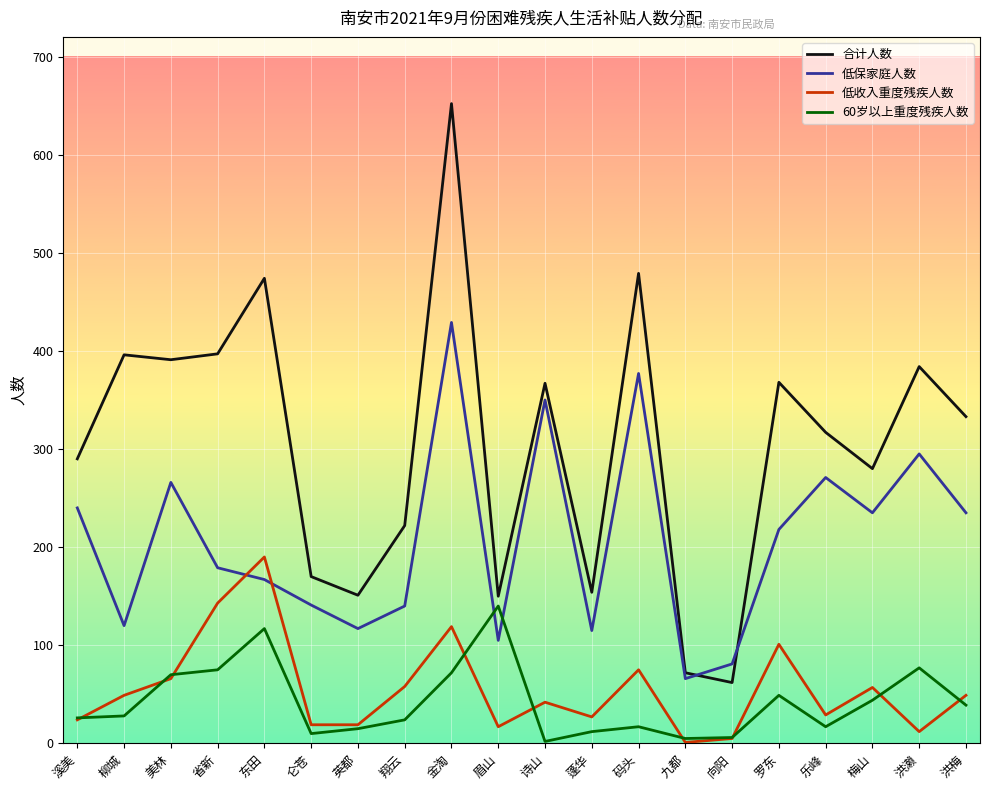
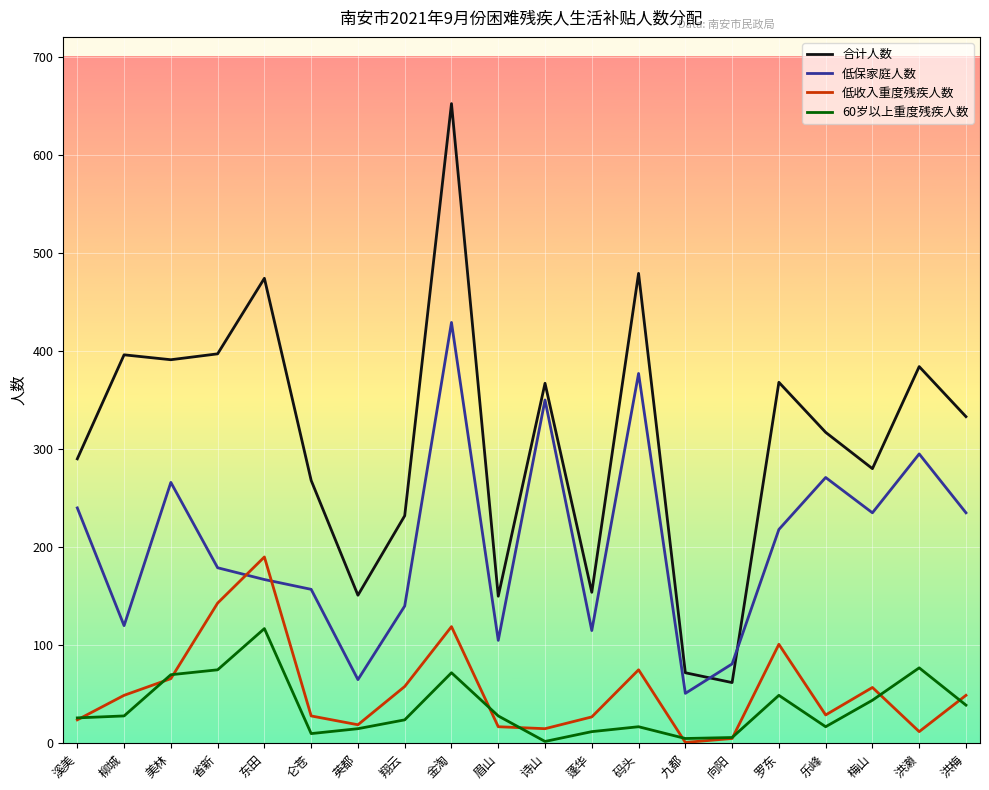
  {
    "合计人数": {
      "溪美": 290,
      "柳城": 400,
      "美林": 390,
      "省新": 400,
      "东田": 470,
-     "仑苍": 170,
+     "仑苍": 270,
      "英都": 150,
-     "翔云": 220,
+     "翔云": 230,
      "金淘": 650,
      "眉山": 150,
      "诗山": 370,
      "蓬华": 150,
      "码头": 480,
      "九都": 70,
      "向阳": 60,
      "罗东": 370,
      "乐峰": 320,
      "梅山": 280,
      "洪濑": 380,
      "洪梅": 330
    },
    "低保家庭人数": {
      "溪美": 240,
      "柳城": 120,
      "美林": 270,
      "省新": 180,
      "东田": 170,
-     "仑苍": 140,
-     "英都": 120,
+     "仑苍": 160,
+     "英都": 70,
      "翔云": 140,
      "金淘": 430,
      "眉山": 110,
      "诗山": 350,
      "蓬华": 120,
      "码头": 380,
-     "九都": 70,
+     "九都": 50,
      "向阳": 80,
      "罗东": 220,
      "乐峰": 270,
      "梅山": 240,
      "洪濑": 300,
      "洪梅": 240
    },
    "低收入重度残疾人数": {
      "柳城": 50,
      "美林": 70,
      "省新": 140,
      "东田": 190,
-     "仑苍": 20,
+     "仑苍": 30,
      "英都": 20,
      "翔云": 60,
      "金淘": 120,
      "眉山": 20,
-     "诗山": 40,
+     "诗山": 20,
      "蓬华": 30,
      "码头": 80,
      "九都": 0,
      "罗东": 100,
      "乐峰": 30,
      "梅山": 60,
      "洪濑": 10,
      "洪梅": 50
    },
    "60岁以上重度残疾人数": {
      "柳城": 30,
      "美林": 70,
      "省新": 80,
      "东田": 120,
      "仑苍": 10,
      "英都": 20,
      "翔云": 20,
      "金淘": 70,
-     "眉山": 140,
+     "眉山": 30,
      "诗山": 0,
      "蓬华": 10,
      "码头": 20,
      "九都": 10,
      "罗东": 50,
      "乐峰": 20,
      "梅山": 40,
      "洪濑": 80,
      "洪梅": 40
    }
  }
